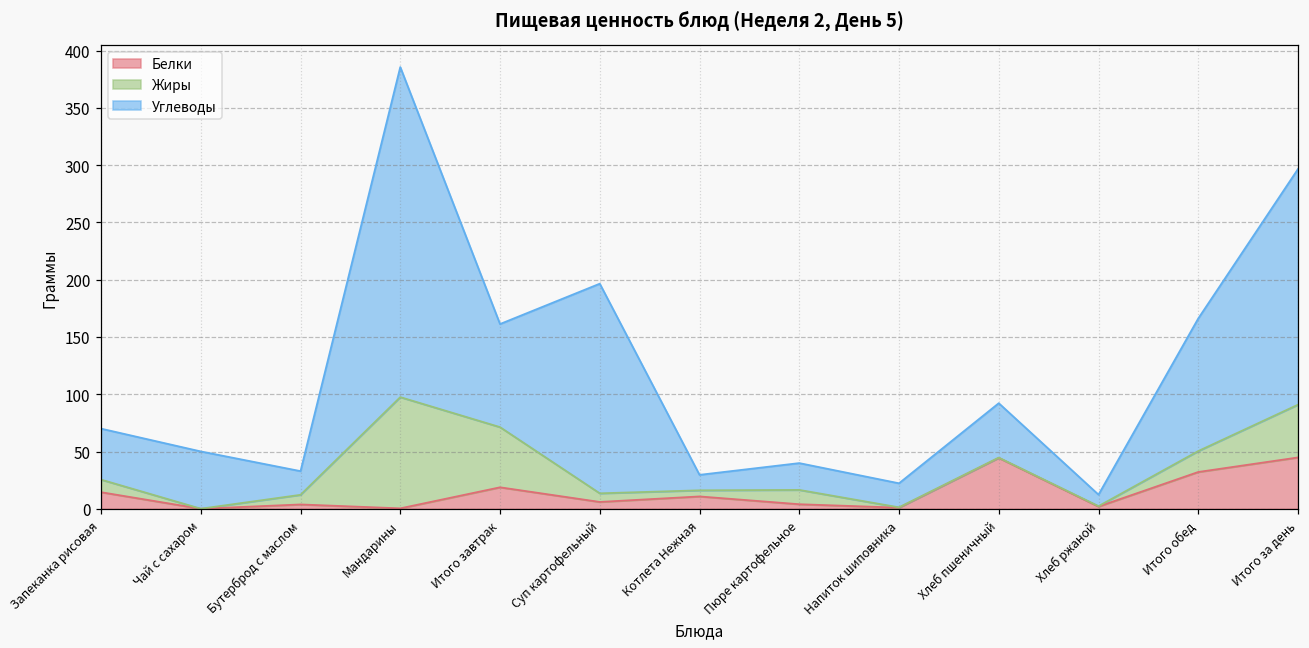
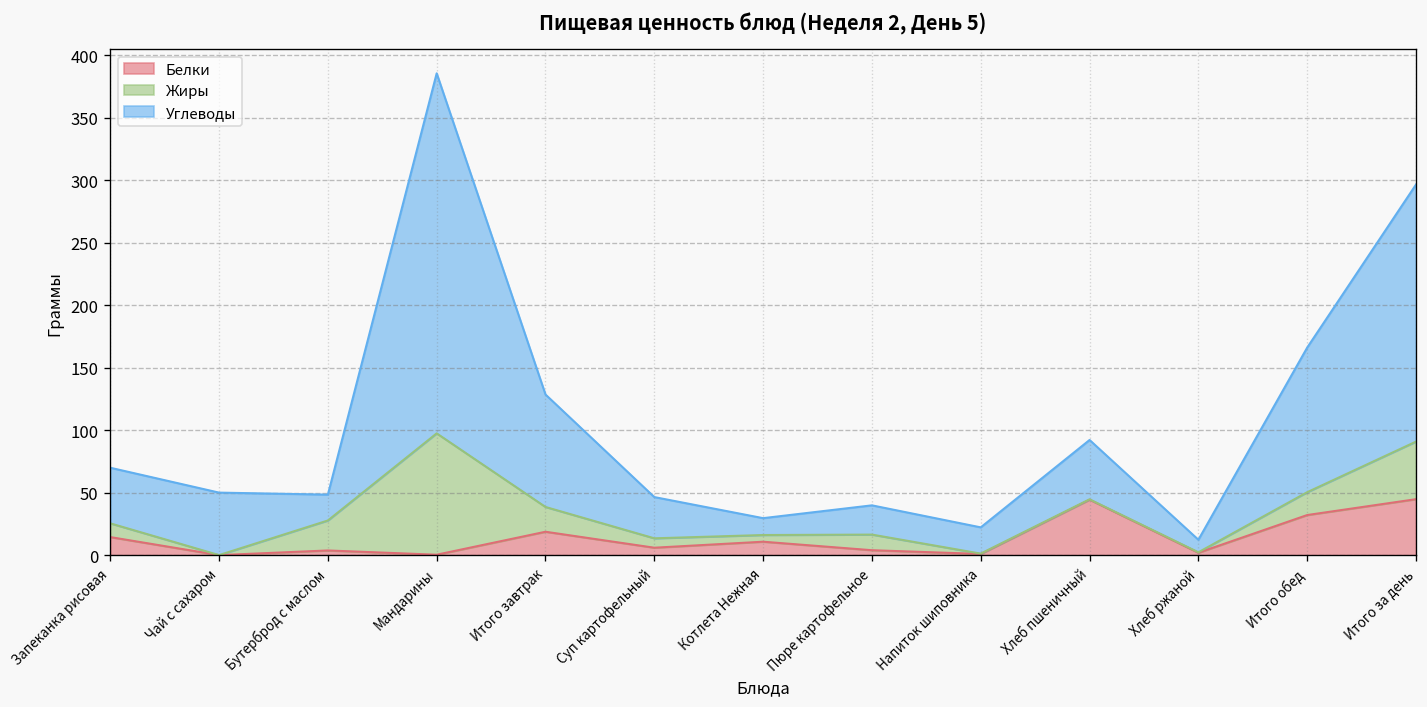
  {
    "Белки": {
      "Запеканка рисовая": 15,
      "Бутерброд с маслом": 4,
      "Мандарины": 0,
      "Итого завтрак": 19,
      "Суп картофельный": 6,
      "Котлета Нежная": 11,
      "Пюре картофельное": 4,
      "Итого обед": 32,
      "Итого за день": 45
    },
    "Жиры": {
      "Запеканка рисовая": 11,
-     "Бутерброд с маслом": 8,
+     "Бутерброд с маслом": 24,
      "Мандарины": 97,
-     "Итого завтрак": 53,
+     "Итого завтрак": 20,
      "Суп картофельный": 8,
      "Котлета Нежная": 5,
      "Пюре картофельное": 13,
      "Итого обед": 18,
      "Итого за день": 46
    },
    "Углеводы": {
      "Запеканка рисовая": 45,
      "Чай с сахаром": 50,
      "Бутерброд с маслом": 21,
      "Мандарины": 288,
      "Итого завтрак": 90,
-     "Суп картофельный": 183,
+     "Суп картофельный": 33,
      "Котлета Нежная": 14,
      "Пюре картофельное": 23,
      "Напиток шиповника": 21,
      "Хлеб пшеничный": 48,
      "Хлеб ржаной": 10,
      "Итого обед": 116,
      "Итого за день": 206
    }
  }
